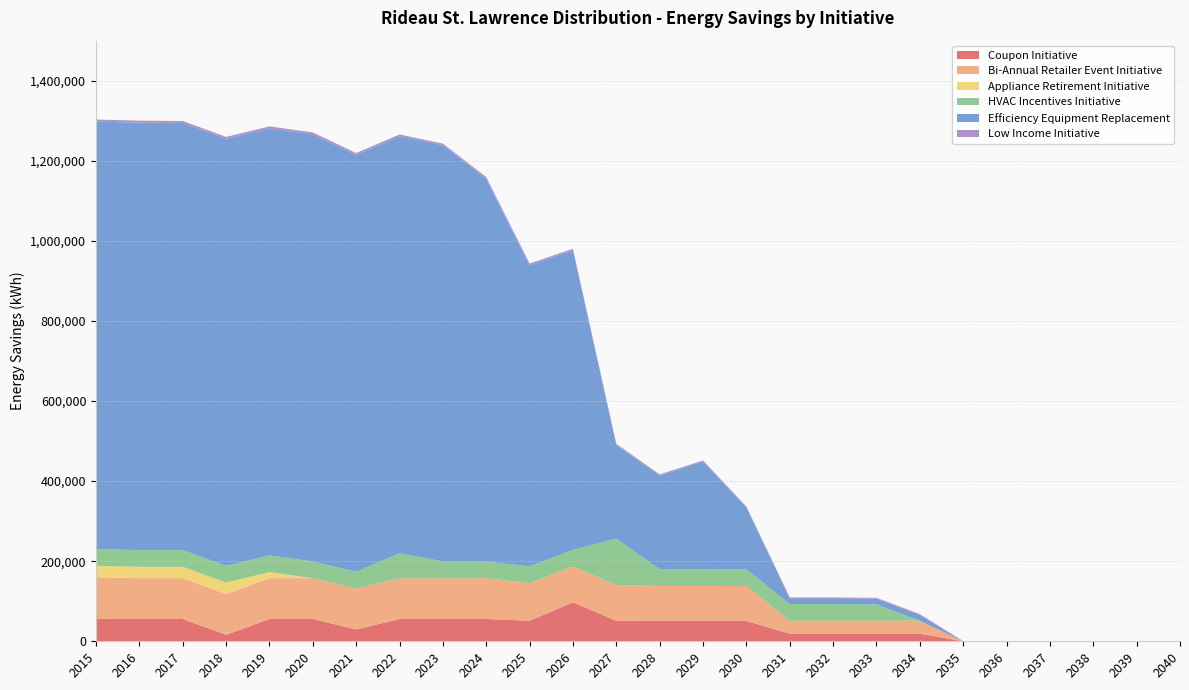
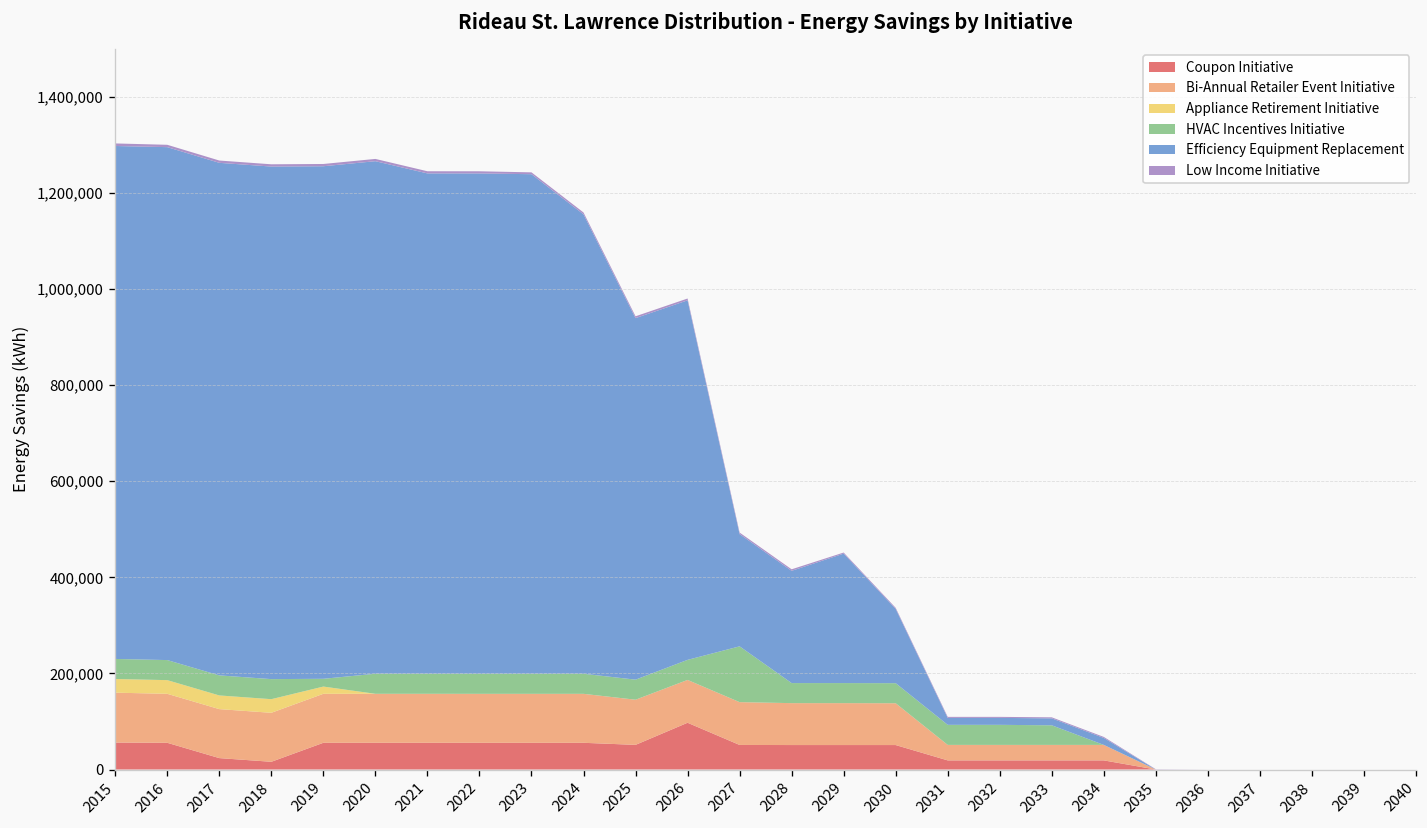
  {
    "Coupon Initiative": {
      "2015": "60,000",
      "2016": "60,000",
-     "2017": "60,000",
+     "2017": "20,000",
      "2018": "20,000",
      "2019": "60,000",
      "2020": "60,000",
-     "2021": "30,000",
+     "2021": "60,000",
      "2022": "60,000",
      "2023": "60,000",
      "2024": "60,000",
      "2025": "50,000",
      "2026": "100,000",
      "2027": "50,000",
      "2028": "50,000",
      "2029": "50,000",
      "2030": "50,000",
      "2031": "20,000",
      "2032": "20,000",
      "2033": "20,000",
      "2034": "20,000"
    },
    "HVAC Incentives Initiative": {
      "2015": "40,000",
      "2016": "40,000",
      "2017": "40,000",
      "2018": "40,000",
-     "2019": "40,000",
+     "2019": "20,000",
      "2020": "40,000",
      "2021": "40,000",
-     "2022": "60,000",
+     "2022": "40,000",
      "2023": "40,000",
      "2024": "40,000",
      "2025": "40,000",
      "2026": "40,000",
      "2027": "120,000",
      "2028": "40,000",
      "2029": "40,000",
      "2030": "40,000",
      "2031": "40,000",
      "2032": "40,000",
      "2033": "40,000"
    }
  }
